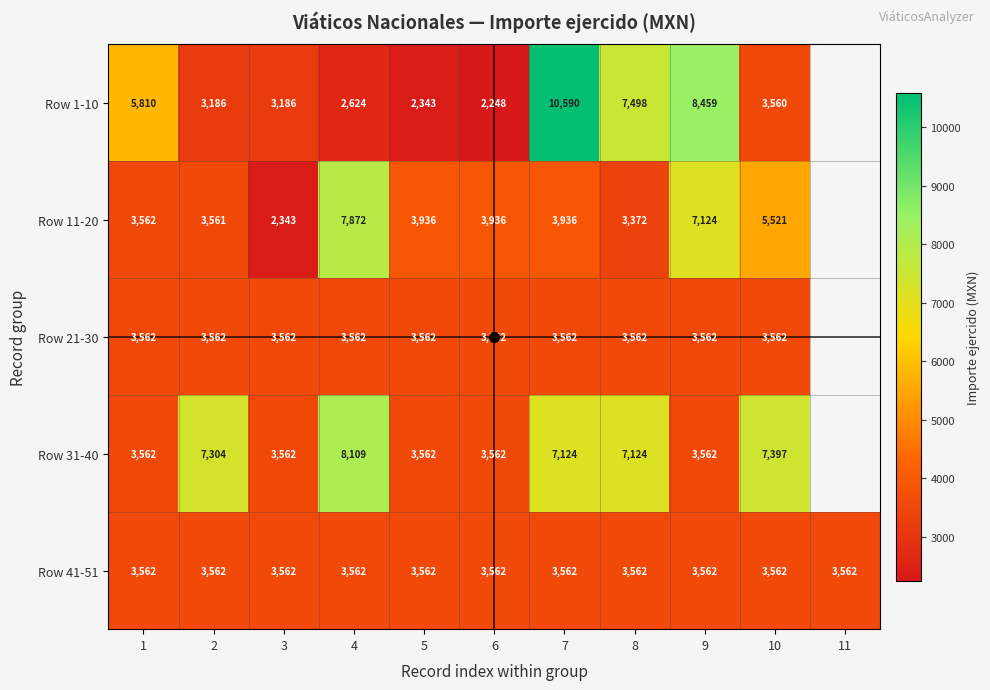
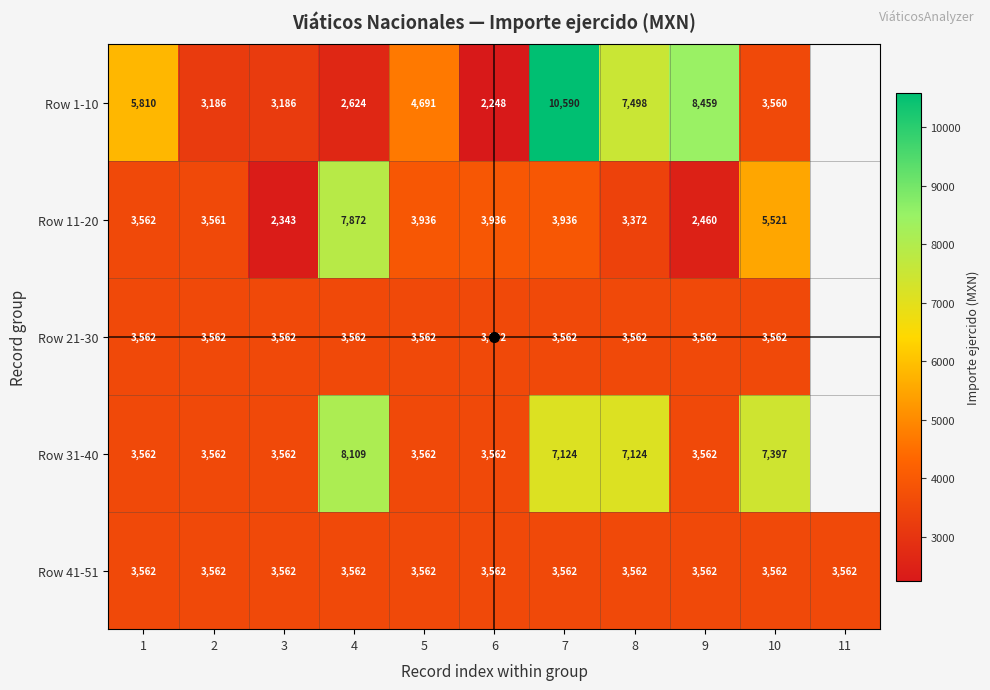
  {
    "Row 1-10": {
      "1": "5,810",
      "2": "3,186",
      "3": "3,186",
      "4": "2,624",
-     "5": "2,343",
+     "5": "4,691",
      "6": "2,248",
      "7": "10,590",
      "8": "7,498",
      "9": "8,459",
      "10": "3,560"
    },
    "Row 11-20": {
      "1": "3,562",
      "2": "3,561",
      "3": "2,343",
      "4": "7,872",
      "5": "3,936",
      "6": "3,936",
      "7": "3,936",
      "8": "3,372",
-     "9": "7,124",
+     "9": "2,460",
      "10": "5,521"
    },
    "Row 21-30": {
      "1": "3,562",
      "2": "3,562",
      "3": "3,562",
      "4": "3,562",
      "5": "3,562",
      "7": "3,562",
      "8": "3,562",
      "9": "3,562",
      "10": "3,562"
    },
    "Row 31-40": {
      "1": "3,562",
-     "2": "7,304",
+     "2": "3,562",
      "3": "3,562",
      "4": "8,109",
      "5": "3,562",
      "6": "3,562",
      "7": "7,124",
      "8": "7,124",
      "9": "3,562",
      "10": "7,397"
    },
    "Row 41-51": {
      "1": "3,562",
      "2": "3,562",
      "3": "3,562",
      "4": "3,562",
      "5": "3,562",
      "6": "3,562",
      "7": "3,562",
      "8": "3,562",
      "9": "3,562",
      "10": "3,562",
      "11": "3,562"
    }
  }
